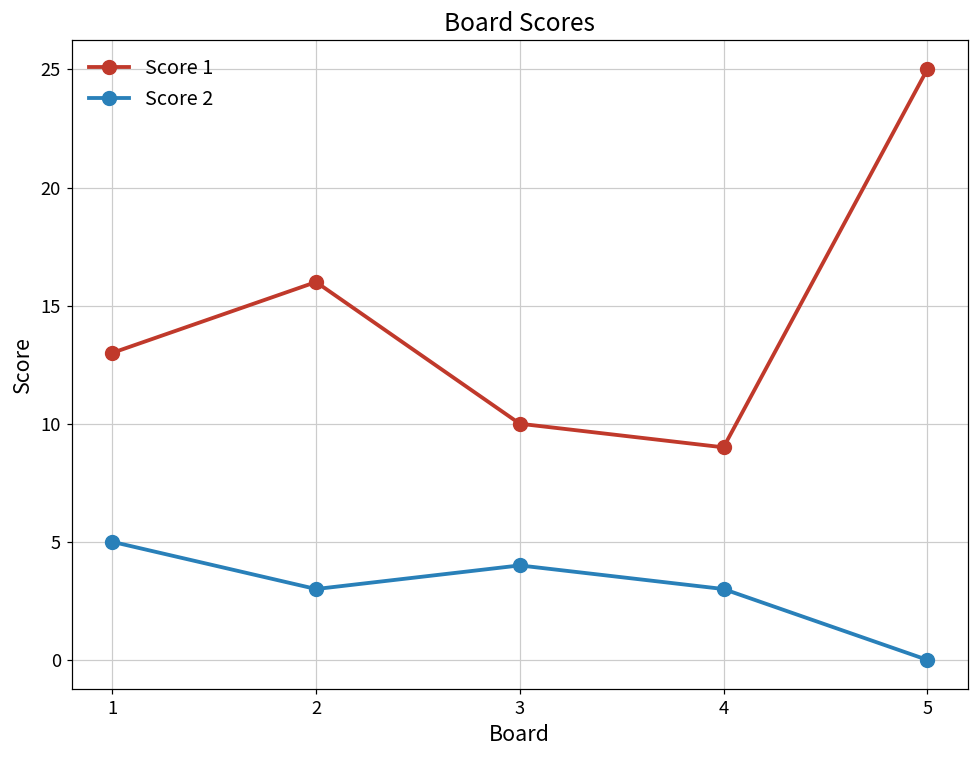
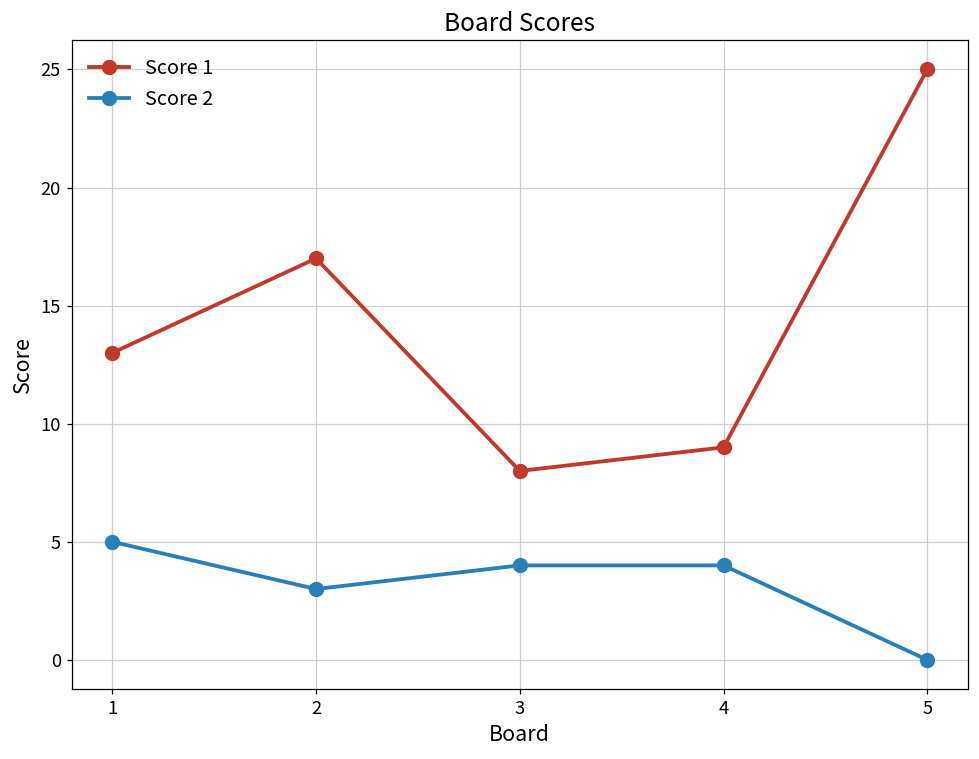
  {
    "Score 1": {
      "1": 13,
-     "2": 16,
-     "3": 10,
+     "2": 17,
+     "3": 8,
      "4": 9,
      "5": 25
    },
    "Score 2": {
      "1": 5,
      "2": 3,
      "3": 4,
-     "4": 3,
+     "4": 4,
      "5": 0
    }
  }
